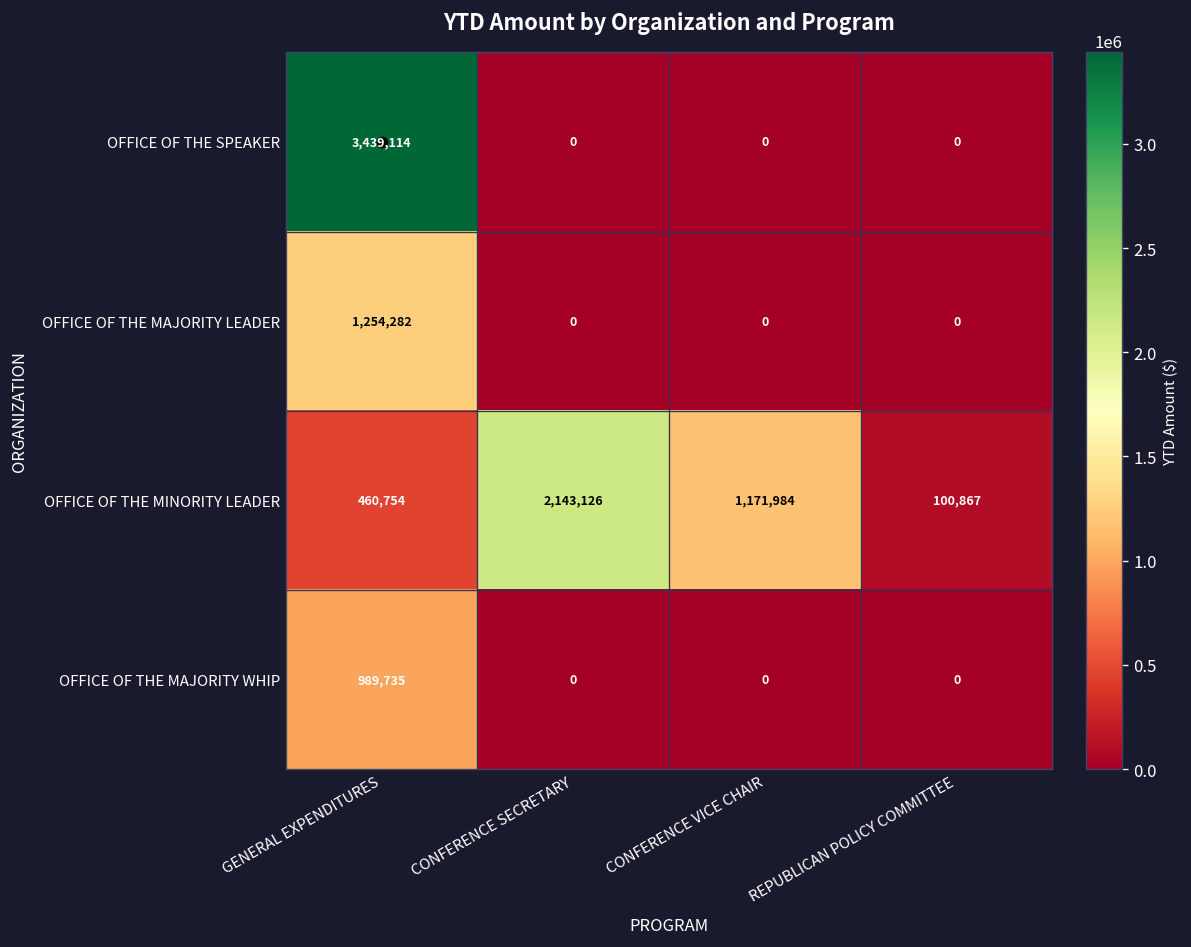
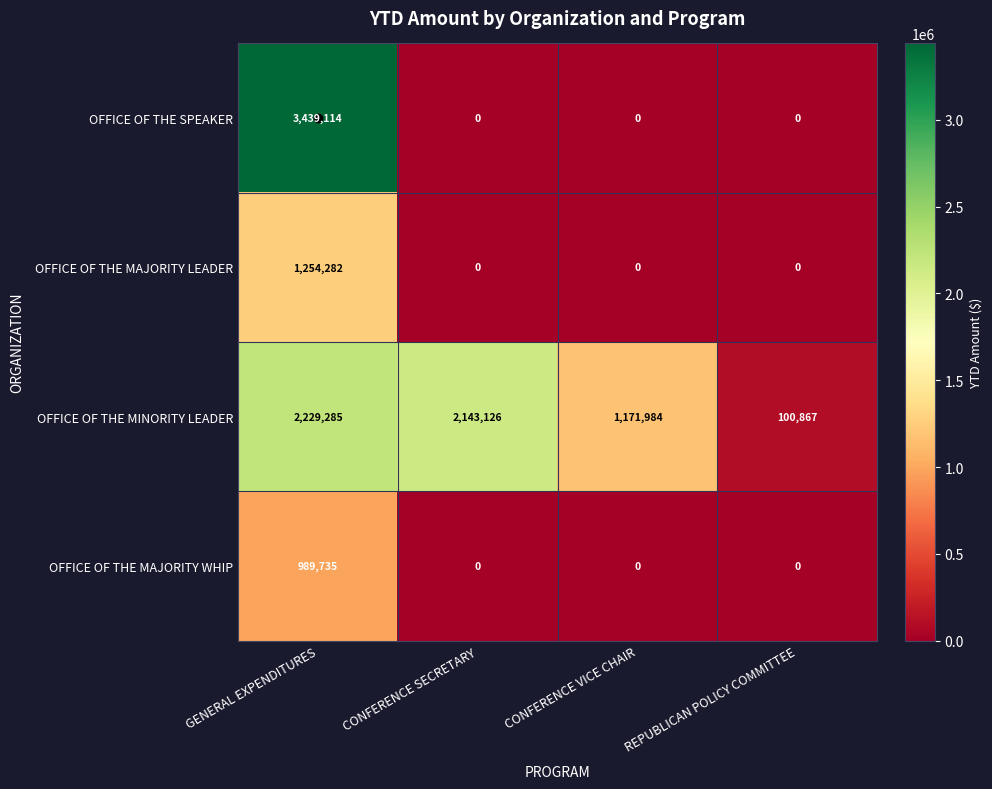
  {
    "OFFICE OF THE SPEAKER": {
      "CONFERENCE SECRETARY": "0",
      "CONFERENCE VICE CHAIR": "0",
      "REPUBLICAN POLICY COMMITTEE": "0"
    },
    "OFFICE OF THE MAJORITY LEADER": {
      "GENERAL EXPENDITURES": "1,254,282",
      "CONFERENCE SECRETARY": "0",
      "CONFERENCE VICE CHAIR": "0",
      "REPUBLICAN POLICY COMMITTEE": "0"
    },
    "OFFICE OF THE MINORITY LEADER": {
-     "GENERAL EXPENDITURES": "460,754",
+     "GENERAL EXPENDITURES": "2,229,285",
      "CONFERENCE SECRETARY": "2,143,126",
      "CONFERENCE VICE CHAIR": "1,171,984",
      "REPUBLICAN POLICY COMMITTEE": "100,867"
    },
    "OFFICE OF THE MAJORITY WHIP": {
      "GENERAL EXPENDITURES": "989,735",
      "CONFERENCE SECRETARY": "0",
      "CONFERENCE VICE CHAIR": "0",
      "REPUBLICAN POLICY COMMITTEE": "0"
    }
  }
